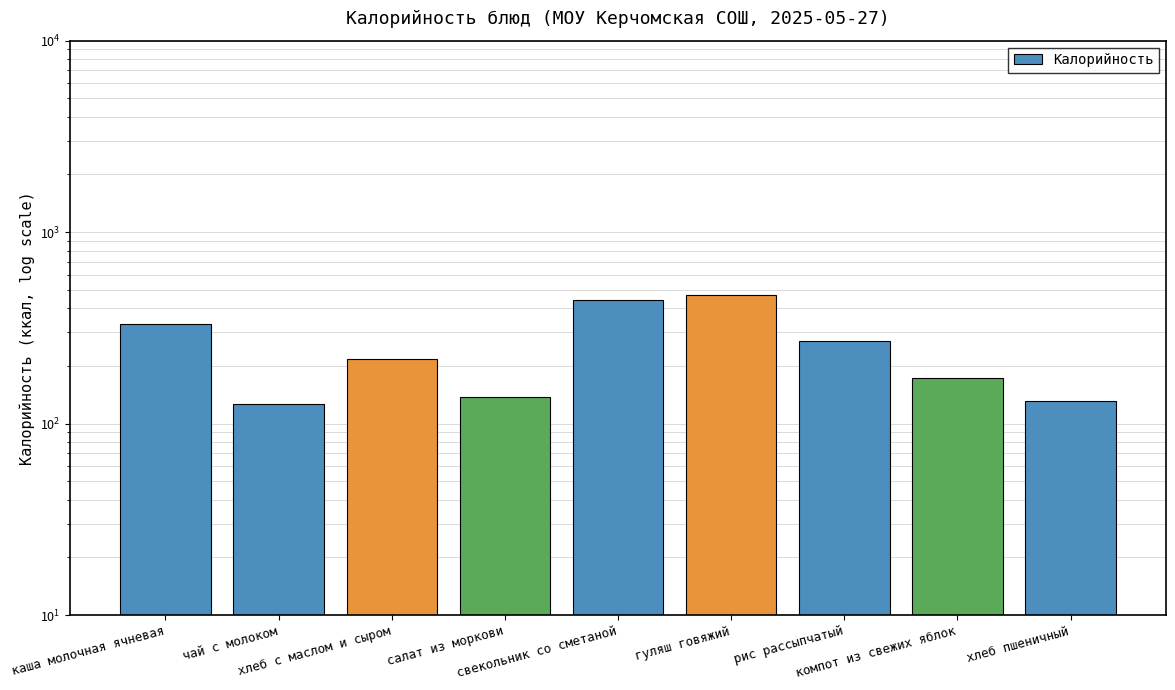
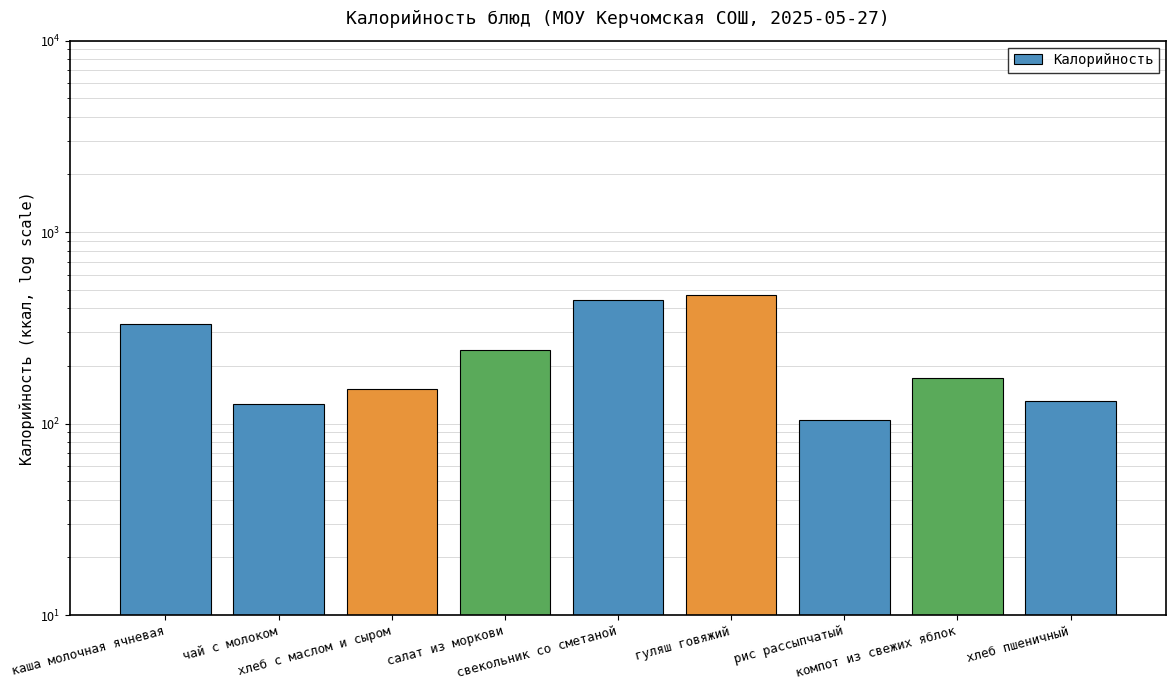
  {
    "каша молочная ячневая": 330,
    "чай с молоком": 130,
-   "хлеб с маслом и сыром": 220,
-   "салат из моркови": 140,
+   "хлеб с маслом и сыром": 150,
+   "салат из моркови": 240,
    "свекольник со сметаной": 440,
    "гуляш говяжий": 470,
-   "рис рассыпчатый": 270,
+   "рис рассыпчатый": 100,
    "компот из свежих яблок": 170,
    "хлеб пшеничный": 130
  }
